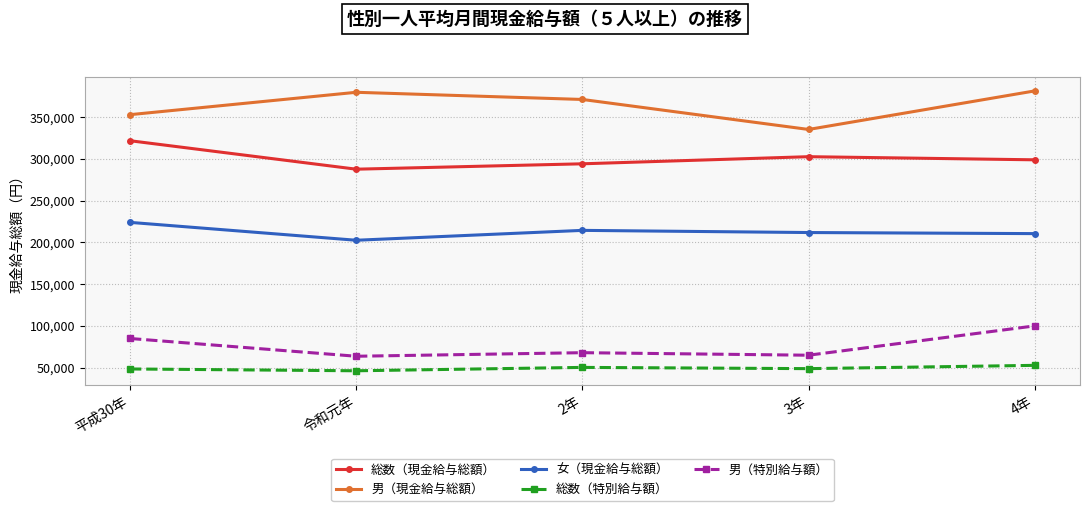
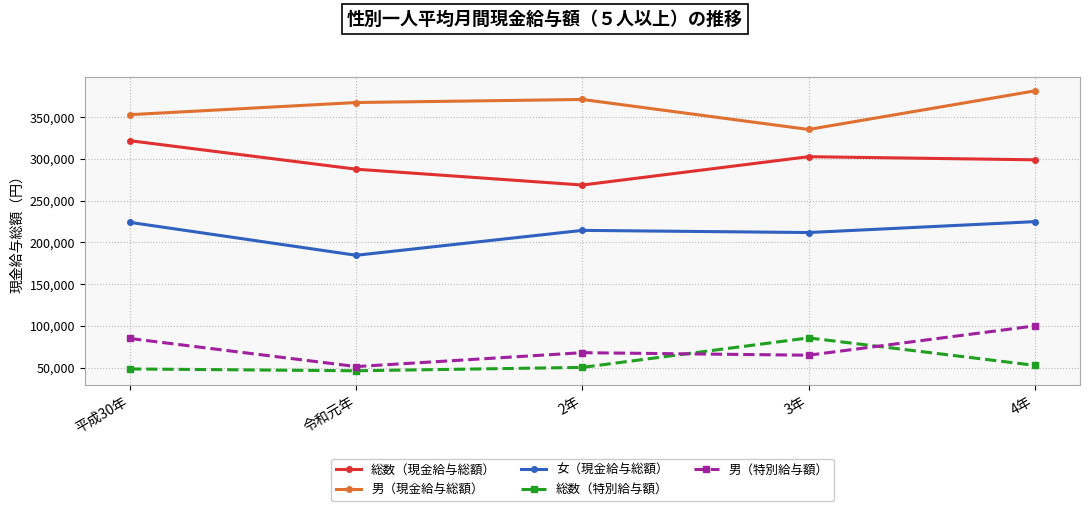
  {
    "総数（現金給与総額）": {
      "平成30年": "320,000",
      "令和元年": "290,000",
-     "2年": "290,000",
+     "2年": "270,000",
      "3年": "300,000",
      "4年": "300,000"
    },
    "男（現金給与総額）": {
      "平成30年": "350,000",
-     "令和元年": "380,000",
+     "令和元年": "370,000",
      "2年": "370,000",
      "3年": "340,000",
      "4年": "380,000"
    },
    "女（現金給与総額）": {
      "平成30年": "220,000",
-     "令和元年": "200,000",
+     "令和元年": "180,000",
      "2年": "210,000",
      "3年": "210,000",
-     "4年": "210,000"
+     "4年": "220,000"
    },
    "総数（特別給与額）": {
      "平成30年": "50,000",
      "令和元年": "50,000",
      "2年": "50,000",
-     "3年": "50,000",
+     "3年": "90,000",
      "4年": "50,000"
    },
    "男（特別給与額）": {
      "平成30年": "90,000",
-     "令和元年": "60,000",
+     "令和元年": "50,000",
      "2年": "70,000",
      "3年": "60,000",
      "4年": "100,000"
    }
  }
